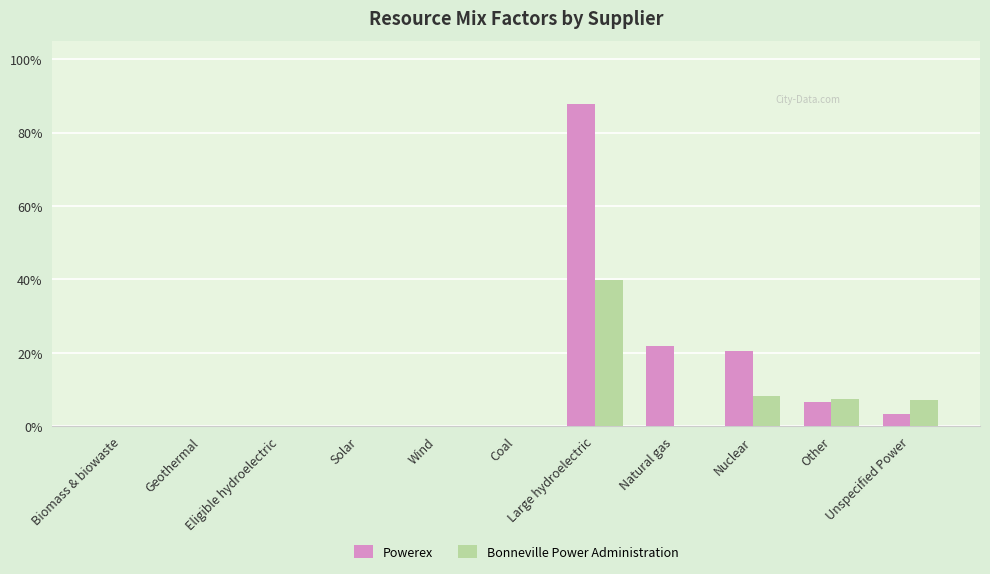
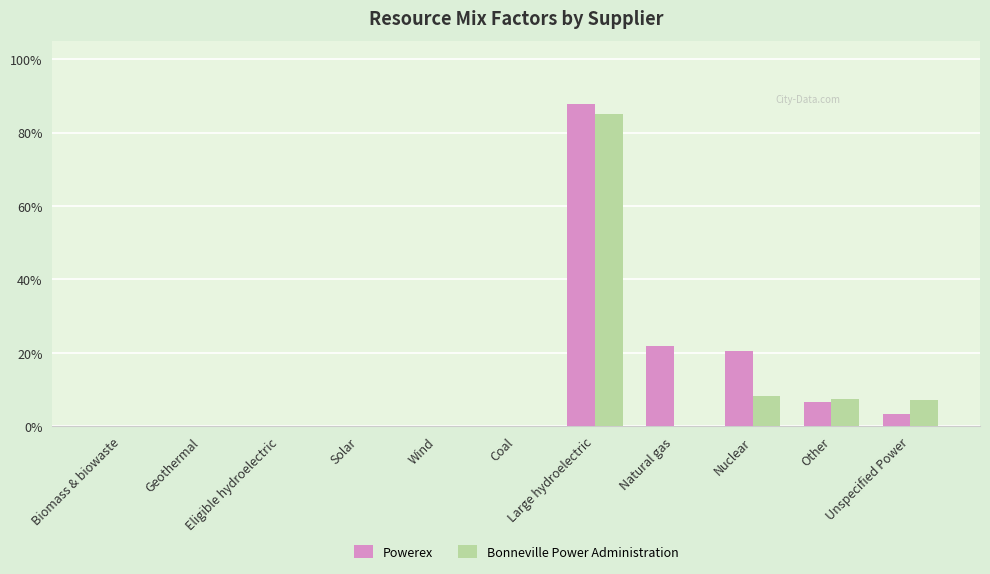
  {
    "Powerex": {
      "Biomass & biowaste": "0%",
      "Geothermal": "0%",
      "Eligible hydroelectric": "0%",
      "Solar": "0%",
      "Coal": "0%",
      "Large hydroelectric": "88%",
      "Natural gas": "22%",
      "Nuclear": "20%",
      "Other": "7%",
      "Unspecified Power": "3%"
    },
    "Bonneville Power Administration": {
      "Biomass & biowaste": "0%",
      "Geothermal": "0%",
      "Eligible hydroelectric": "0%",
      "Wind": "0%",
      "Coal": "0%",
-     "Large hydroelectric": "40%",
+     "Large hydroelectric": "85%",
      "Nuclear": "8%",
      "Other": "8%",
      "Unspecified Power": "7%"
    }
  }
